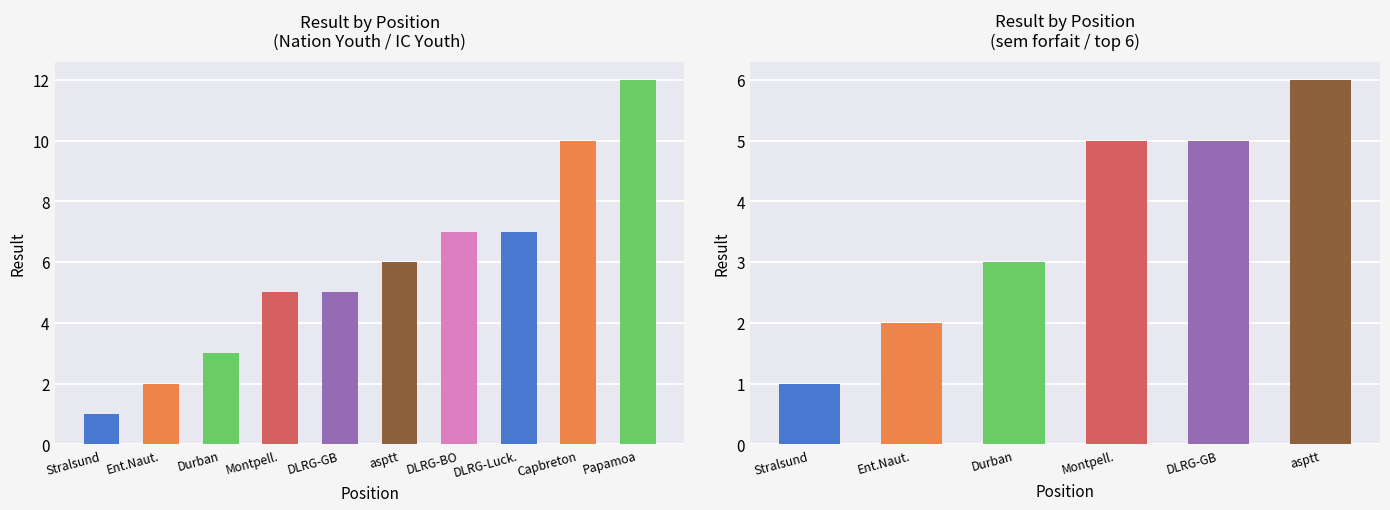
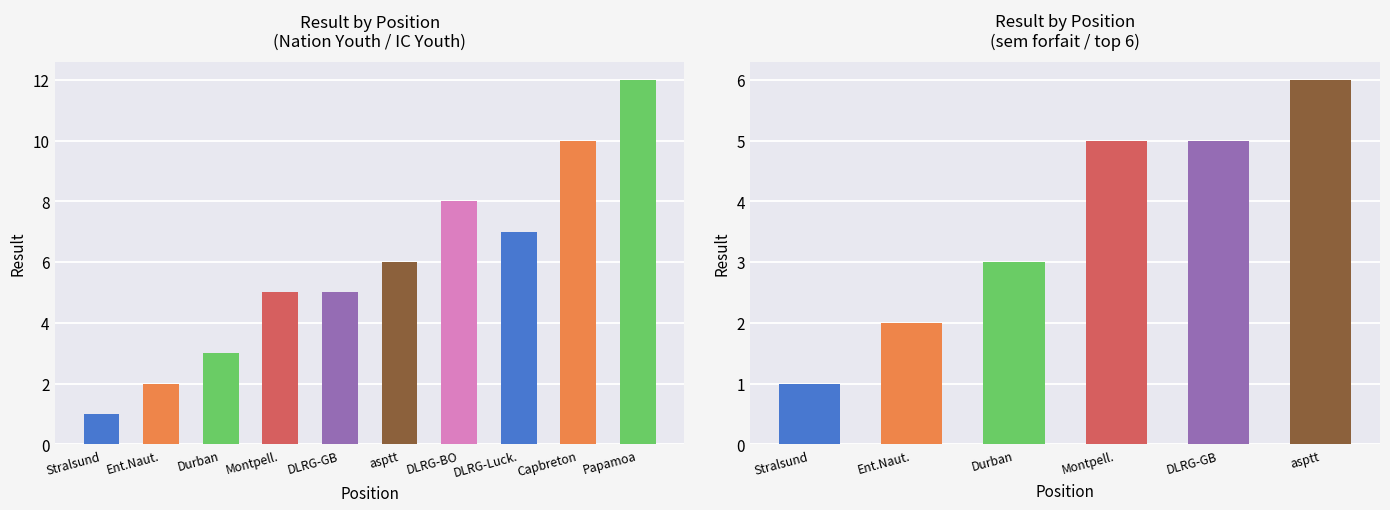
  {
    "Result by Position (Nation Youth / IC Youth)": {
      "Stralsund": 1,
      "Ent.Naut.": 2,
      "Durban": 3,
      "Montpell.": 5,
      "DLRG-GB": 5,
      "asptt": 6,
-     "DLRG-BO": 7,
+     "DLRG-BO": 8,
      "DLRG-Luck.": 7,
      "Capbreton": 10,
      "Papamoa": 12
    },
    "Result by Position (sem forfait / top 6)": {
      "Stralsund": 1.0,
      "Ent.Naut.": 2.0,
      "Durban": 3.0,
      "Montpell.": 5.0,
      "DLRG-GB": 5.0,
      "asptt": 6.0
    }
  }
